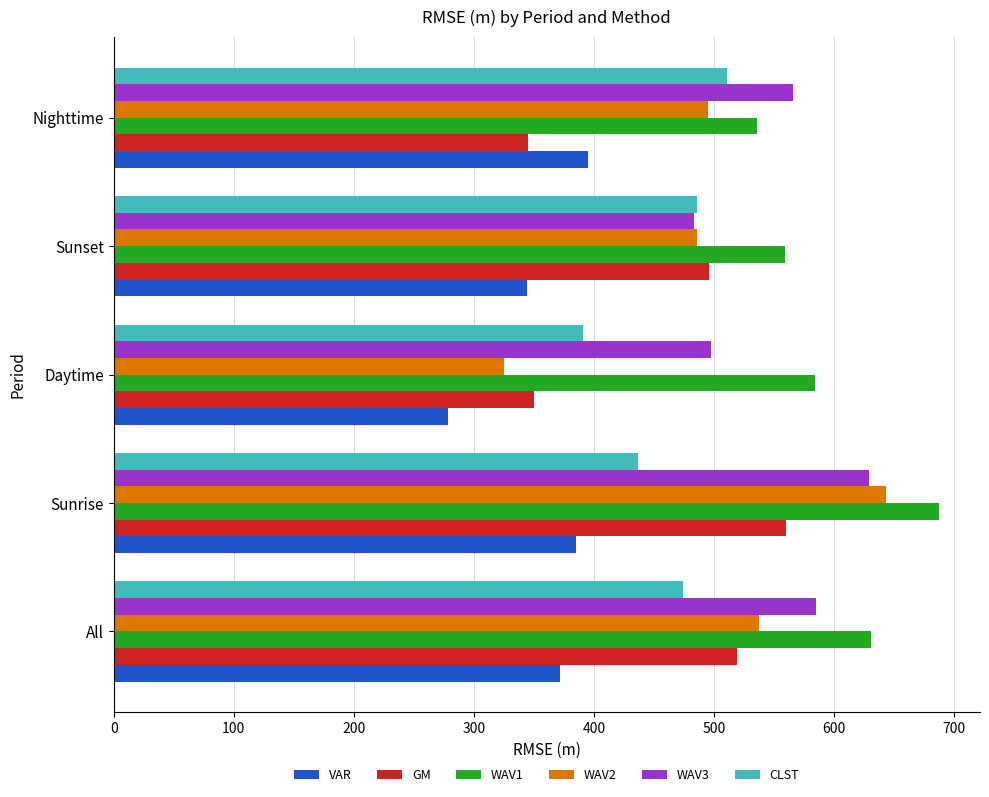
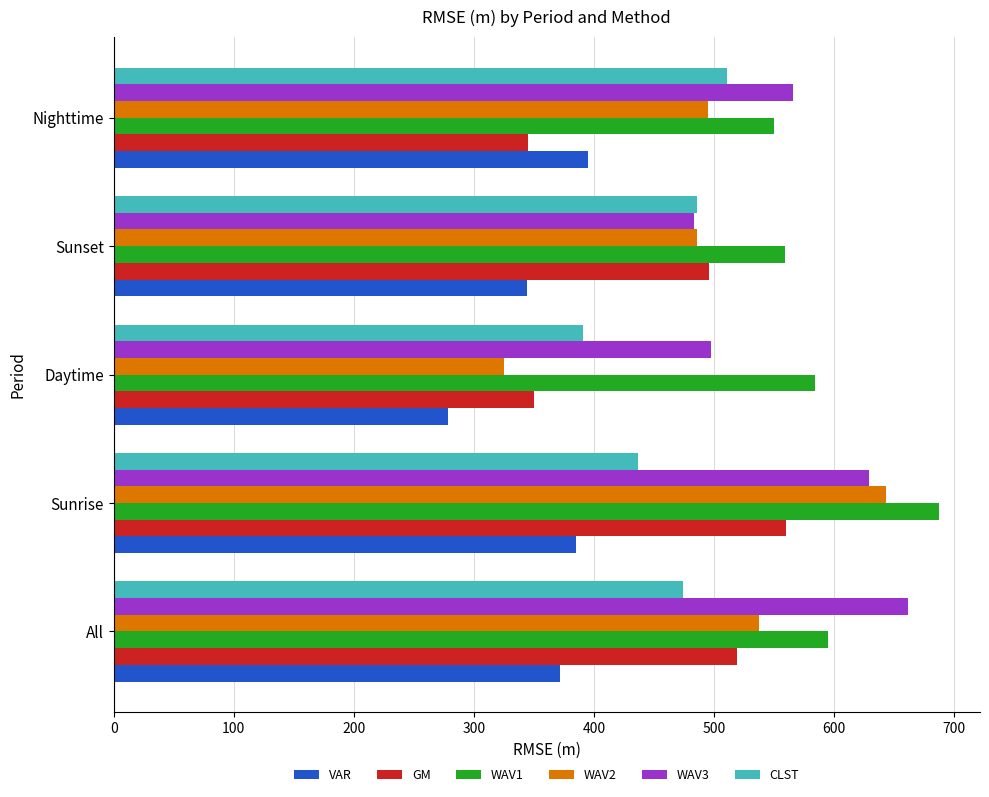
  {
    "VAR": {
      "Nighttime": 395,
      "Sunset": 344,
      "Daytime": 278,
      "Sunrise": 385,
      "All": 372
    },
    "GM": {
      "Nighttime": 345,
      "Sunset": 496,
      "Daytime": 350,
      "Sunrise": 560,
      "All": 519
    },
    "WAV1": {
-     "Nighttime": 536,
+     "Nighttime": 550,
      "Sunset": 559,
      "Daytime": 584,
      "Sunrise": 687,
-     "All": 631
+     "All": 595
    },
    "WAV2": {
      "Nighttime": 495,
      "Sunset": 486,
      "Daytime": 325,
      "Sunrise": 643,
      "All": 537
    },
    "WAV3": {
      "Nighttime": 566,
      "Sunset": 483,
      "Daytime": 497,
      "Sunrise": 629,
-     "All": 585
+     "All": 661
    },
    "CLST": {
      "Nighttime": 511,
      "Sunset": 486,
      "Daytime": 391,
      "Sunrise": 437,
      "All": 474
    }
  }
